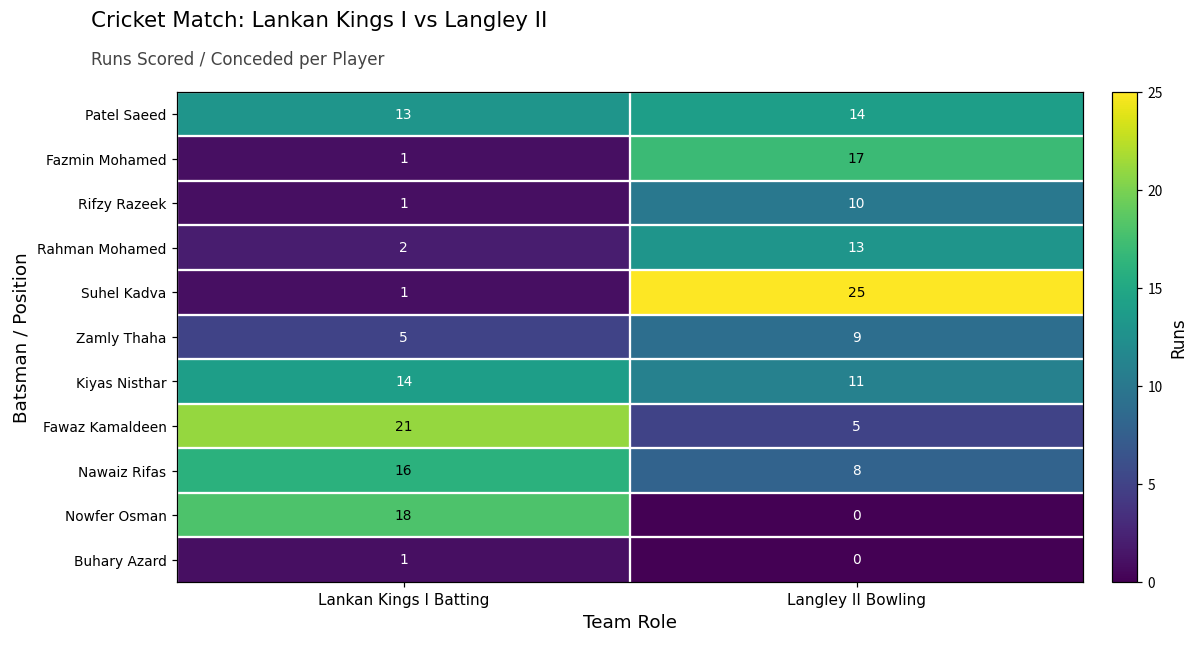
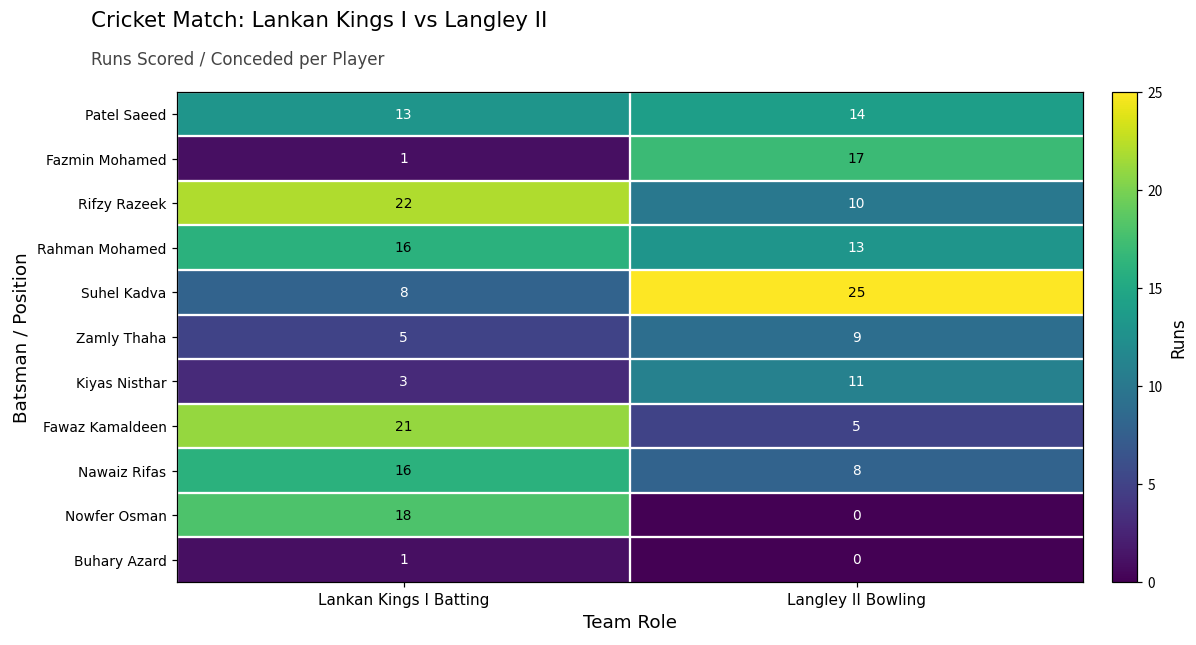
  {
    "Patel Saeed": {
      "Lankan Kings I Batting": 13,
      "Langley II Bowling": 14
    },
    "Fazmin Mohamed": {
      "Lankan Kings I Batting": 1,
      "Langley II Bowling": 17
    },
    "Rifzy Razeek": {
-     "Lankan Kings I Batting": 1,
+     "Lankan Kings I Batting": 22,
      "Langley II Bowling": 10
    },
    "Rahman Mohamed": {
-     "Lankan Kings I Batting": 2,
+     "Lankan Kings I Batting": 16,
      "Langley II Bowling": 13
    },
    "Suhel Kadva": {
-     "Lankan Kings I Batting": 1,
+     "Lankan Kings I Batting": 8,
      "Langley II Bowling": 25
    },
    "Zamly Thaha": {
      "Lankan Kings I Batting": 5,
      "Langley II Bowling": 9
    },
    "Kiyas Nisthar": {
-     "Lankan Kings I Batting": 14,
+     "Lankan Kings I Batting": 3,
      "Langley II Bowling": 11
    },
    "Fawaz Kamaldeen": {
      "Lankan Kings I Batting": 21,
      "Langley II Bowling": 5
    },
    "Nawaiz Rifas": {
      "Lankan Kings I Batting": 16,
      "Langley II Bowling": 8
    },
    "Nowfer Osman": {
      "Lankan Kings I Batting": 18,
      "Langley II Bowling": 0
    },
    "Buhary Azard": {
      "Lankan Kings I Batting": 1,
      "Langley II Bowling": 0
    }
  }
